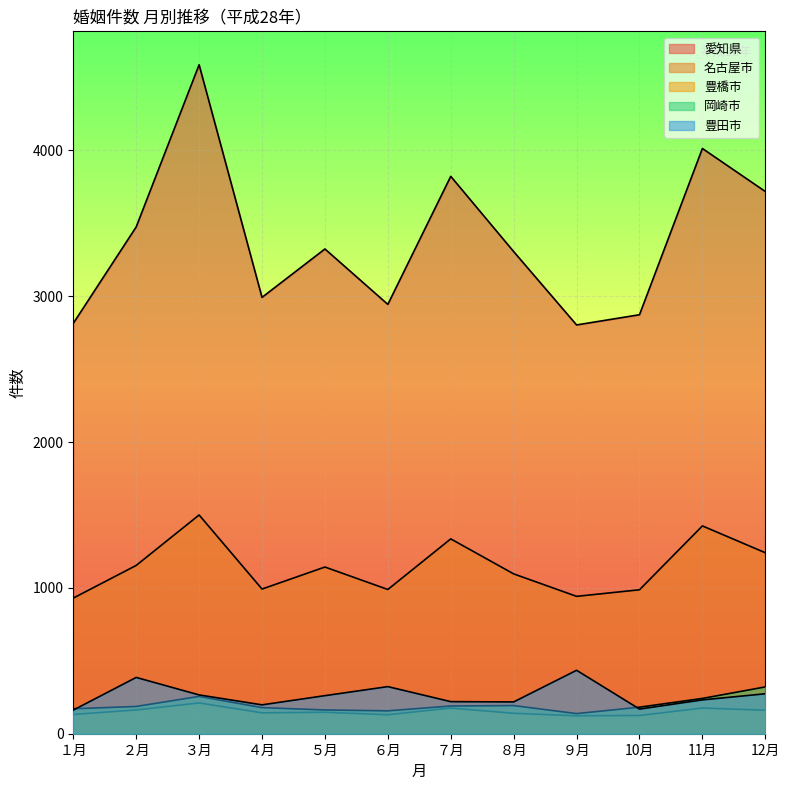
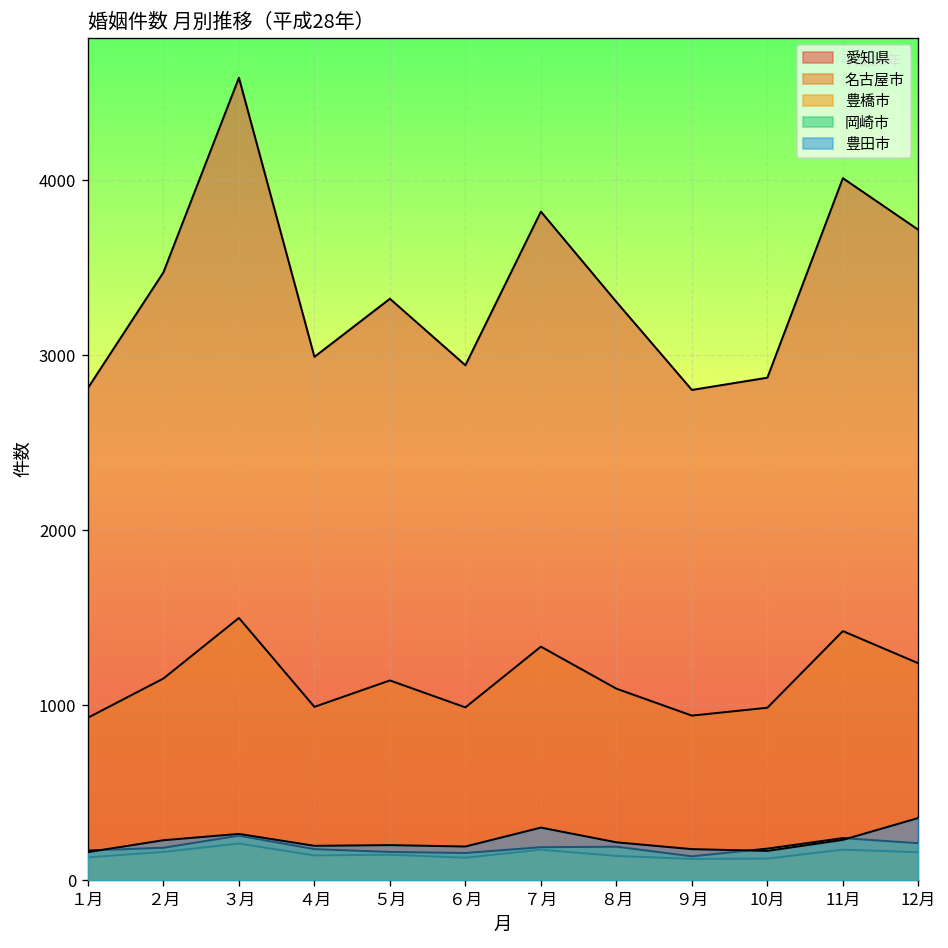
  {
    "岡崎市": {
      "２月": 190,
      "４月": 180,
      "６月": 160,
      "８月": 190,
-     "12月": 320
+     "12月": 210
    },
    "豊田市": {
-     "２月": 390,
+     "２月": 230,
      "４月": 200,
-     "５月": 260,
-     "６月": 320,
-     "７月": 220,
+     "５月": 200,
+     "６月": 190,
+     "７月": 300,
      "８月": 220,
-     "９月": 440,
-     "12月": 270
+     "９月": 180,
+     "12月": 360
    }
  }
